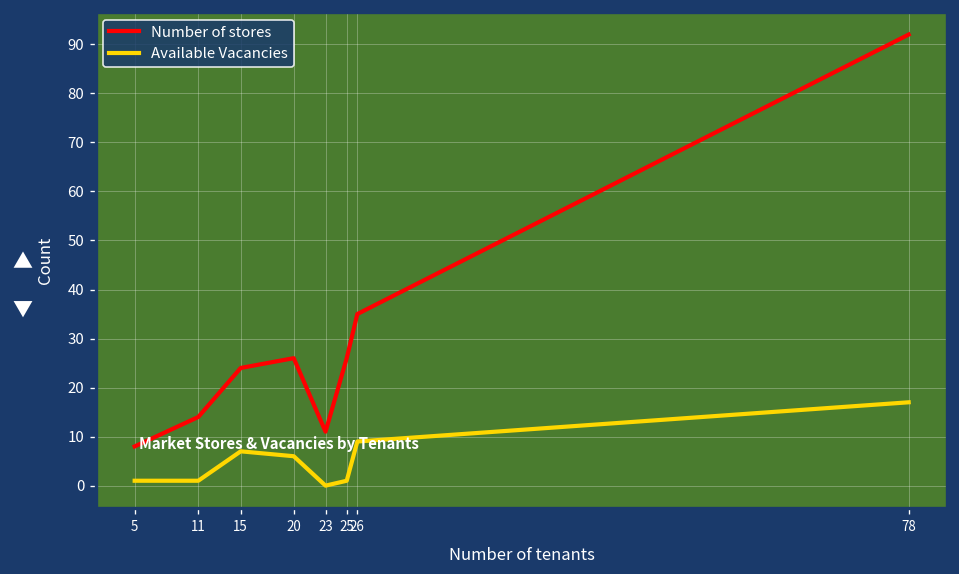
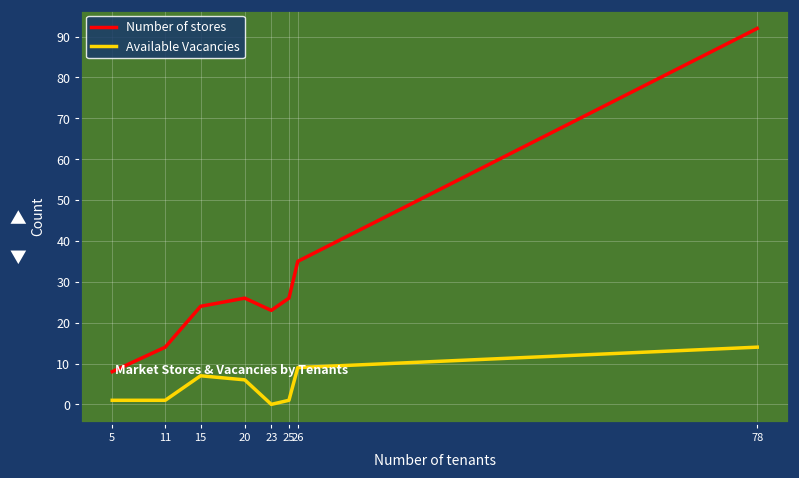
  {
    "Number of stores": {
      "5": 8,
      "11": 14,
      "15": 24,
      "20": 26,
-     "23": 11,
+     "23": 23,
      "78": 92
    },
    "Available Vacancies": {
      "5": 1,
      "11": 1,
      "15": 7,
      "20": 6,
      "23": 0,
-     "78": 17
+     "78": 14
    }
  }
